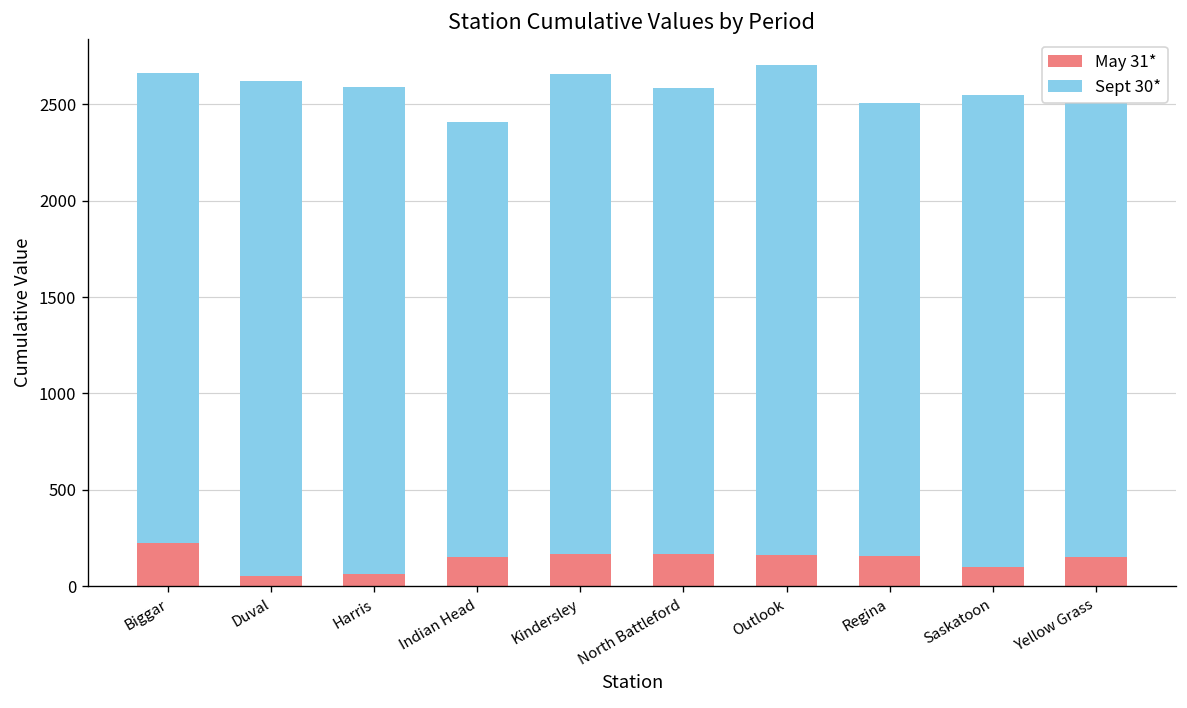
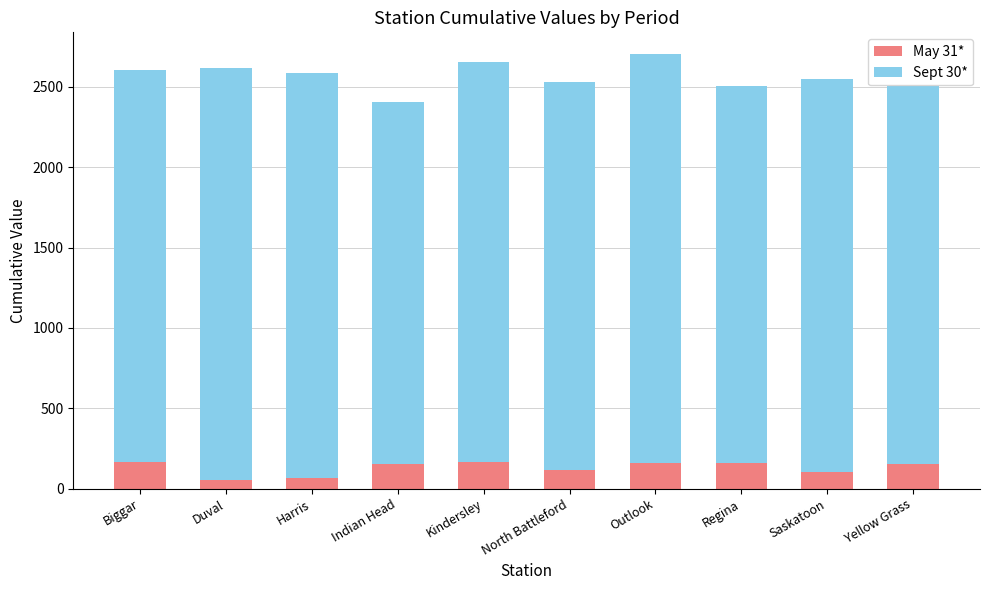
  {
    "May 31*": {
-     "Biggar": 220,
+     "Biggar": 160,
      "Duval": 50,
      "Harris": 60,
      "Indian Head": 150,
      "Kindersley": 170,
-     "North Battleford": 170,
+     "North Battleford": 110,
      "Outlook": 160,
      "Regina": 160,
      "Saskatoon": 100,
      "Yellow Grass": 150
    },
    "Sept 30*": {
      "Biggar": 2440,
      "Duval": 2560,
      "Harris": 2520,
      "Indian Head": 2250,
      "Kindersley": 2490,
      "North Battleford": 2420,
      "Outlook": 2540,
      "Regina": 2350,
      "Saskatoon": 2450,
      "Yellow Grass": 2350
    }
  }
